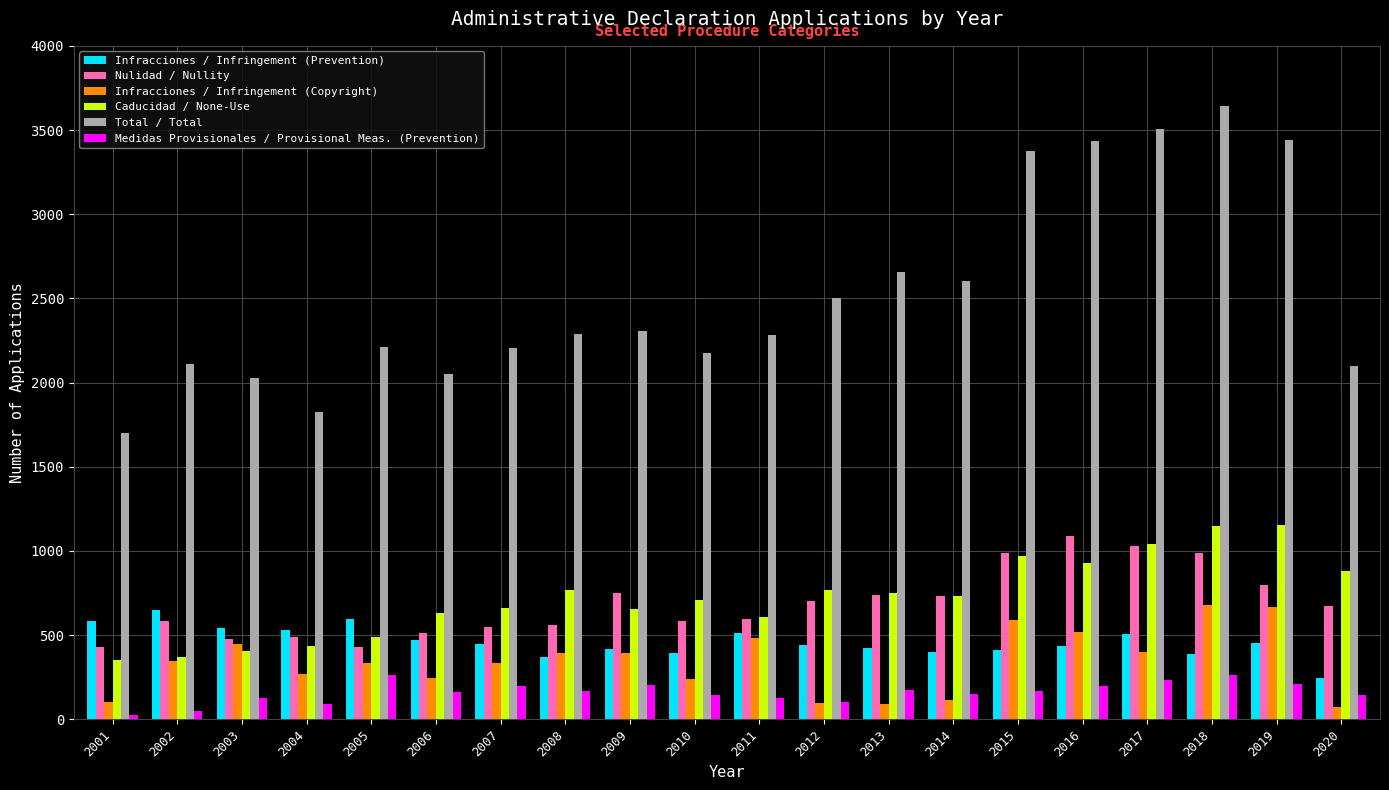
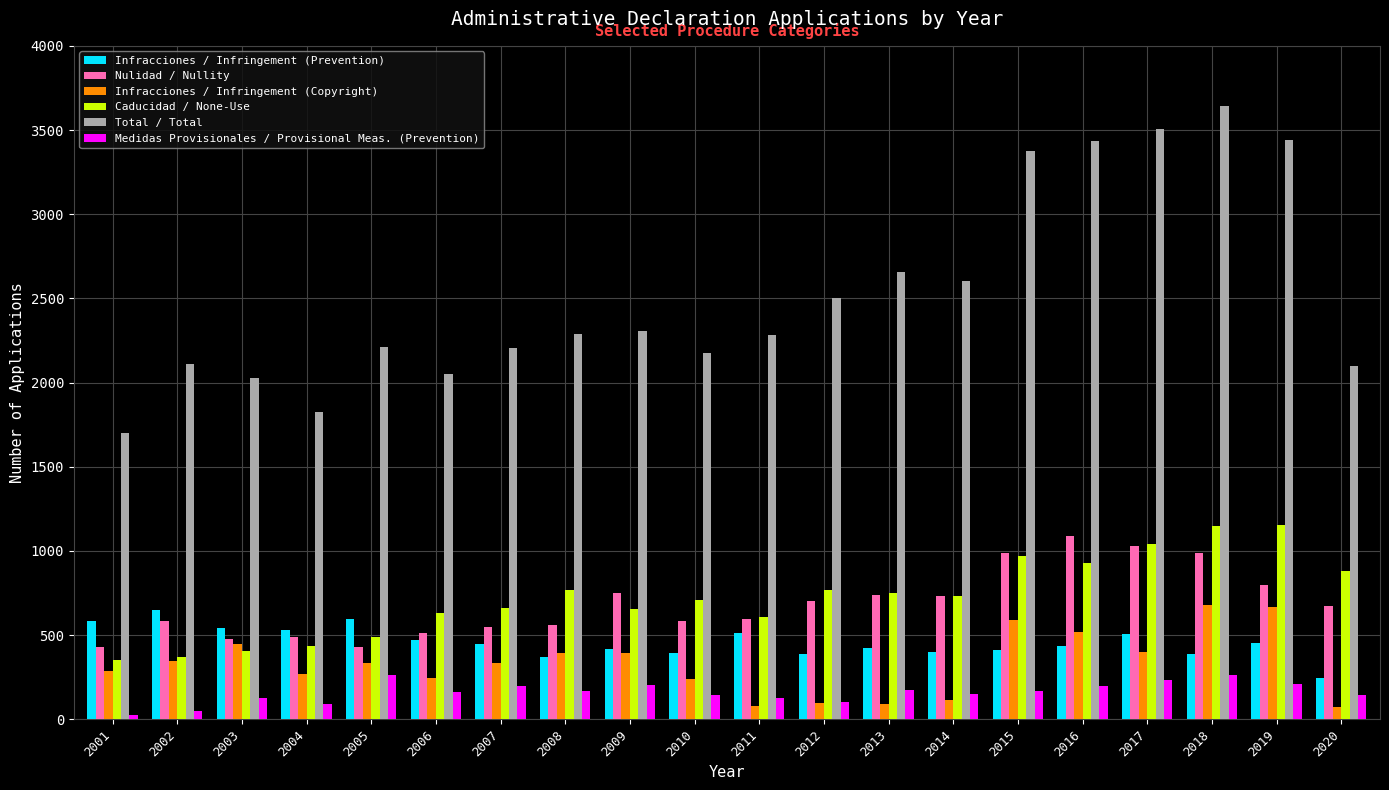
  {
    "Infracciones / Infringement (Prevention)": {
      "2001": 580,
      "2002": 650,
      "2003": 540,
      "2004": 530,
      "2005": 600,
      "2006": 470,
      "2007": 450,
      "2008": 370,
      "2009": 420,
      "2010": 390,
      "2011": 510,
-     "2012": 440,
+     "2012": 390,
      "2013": 430,
      "2014": 400,
      "2015": 410,
      "2016": 430,
      "2017": 510,
      "2018": 390,
      "2019": 460,
      "2020": 250
    },
    "Nulidad / Nullity": {
      "2001": 430,
      "2002": 580,
      "2003": 480,
      "2004": 490,
      "2005": 430,
      "2006": 510,
      "2007": 550,
      "2008": 560,
      "2009": 750,
      "2010": 590,
      "2011": 600,
      "2012": 700,
      "2013": 740,
      "2014": 730,
      "2015": 990,
      "2016": 1090,
      "2017": 1030,
      "2018": 990,
      "2019": 800,
      "2020": 670
    },
    "Infracciones / Infringement (Copyright)": {
-     "2001": 100,
+     "2001": 290,
      "2002": 350,
      "2003": 450,
      "2004": 270,
      "2005": 330,
      "2006": 250,
      "2007": 340,
      "2008": 400,
      "2009": 400,
      "2010": 240,
-     "2011": 480,
+     "2011": 80,
      "2012": 90,
      "2013": 90,
      "2014": 110,
      "2015": 590,
      "2016": 520,
      "2017": 400,
      "2018": 680,
      "2019": 670,
      "2020": 70
    },
    "Caducidad / None-Use": {
      "2001": 350,
      "2002": 370,
      "2003": 400,
      "2004": 430,
      "2005": 490,
      "2006": 630,
      "2007": 660,
      "2008": 770,
      "2009": 660,
      "2010": 710,
      "2011": 610,
      "2012": 770,
      "2013": 750,
      "2014": 730,
      "2015": 970,
      "2016": 930,
      "2017": 1040,
      "2018": 1150,
      "2019": 1160,
      "2020": 880
    },
    "Total / Total": {
      "2001": 1700,
      "2002": 2110,
      "2003": 2030,
      "2004": 1830,
      "2005": 2210,
      "2006": 2050,
      "2007": 2210,
      "2008": 2290,
      "2009": 2310,
      "2010": 2170,
      "2011": 2280,
      "2012": 2500,
      "2013": 2660,
      "2014": 2600,
      "2015": 3380,
      "2016": 3440,
      "2017": 3510,
      "2018": 3640,
      "2019": 3440,
      "2020": 2100
    },
    "Medidas Provisionales / Provisional Meas. (Prevention)": {
      "2001": 20,
      "2002": 50,
      "2003": 130,
      "2004": 90,
      "2005": 260,
      "2006": 160,
      "2007": 200,
      "2008": 170,
      "2009": 200,
      "2010": 150,
      "2011": 130,
      "2012": 100,
      "2013": 180,
      "2014": 150,
      "2015": 170,
      "2016": 200,
      "2017": 230,
      "2018": 260,
      "2019": 210,
      "2020": 150
    }
  }
